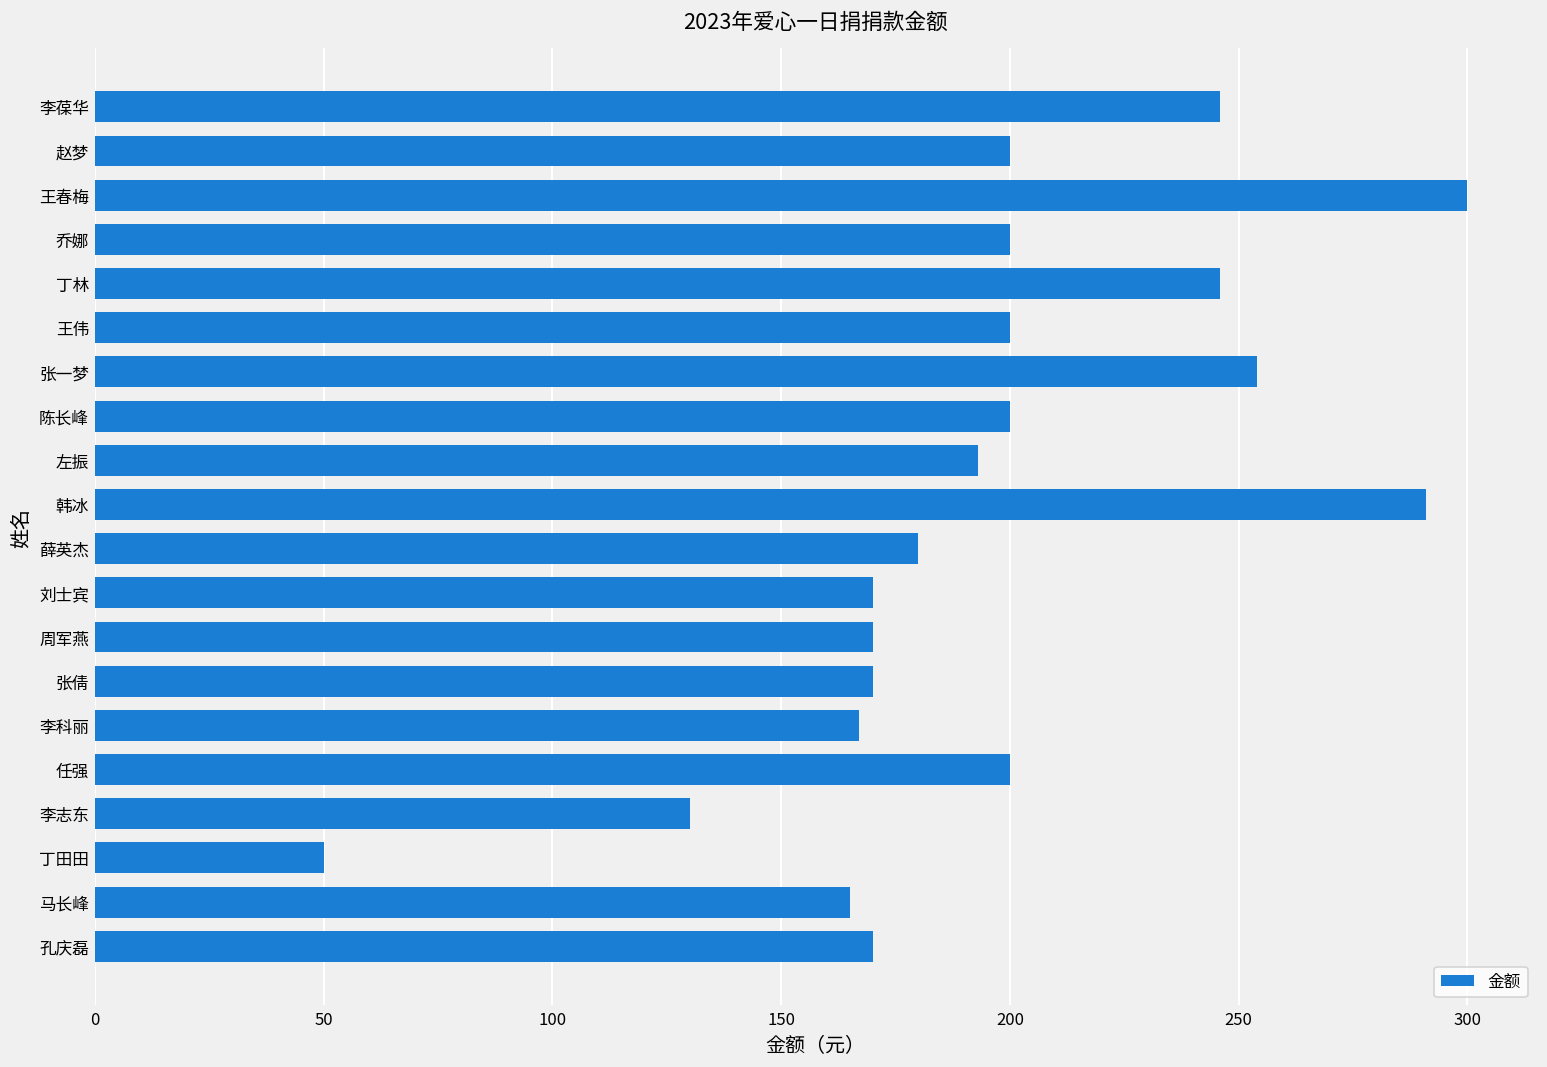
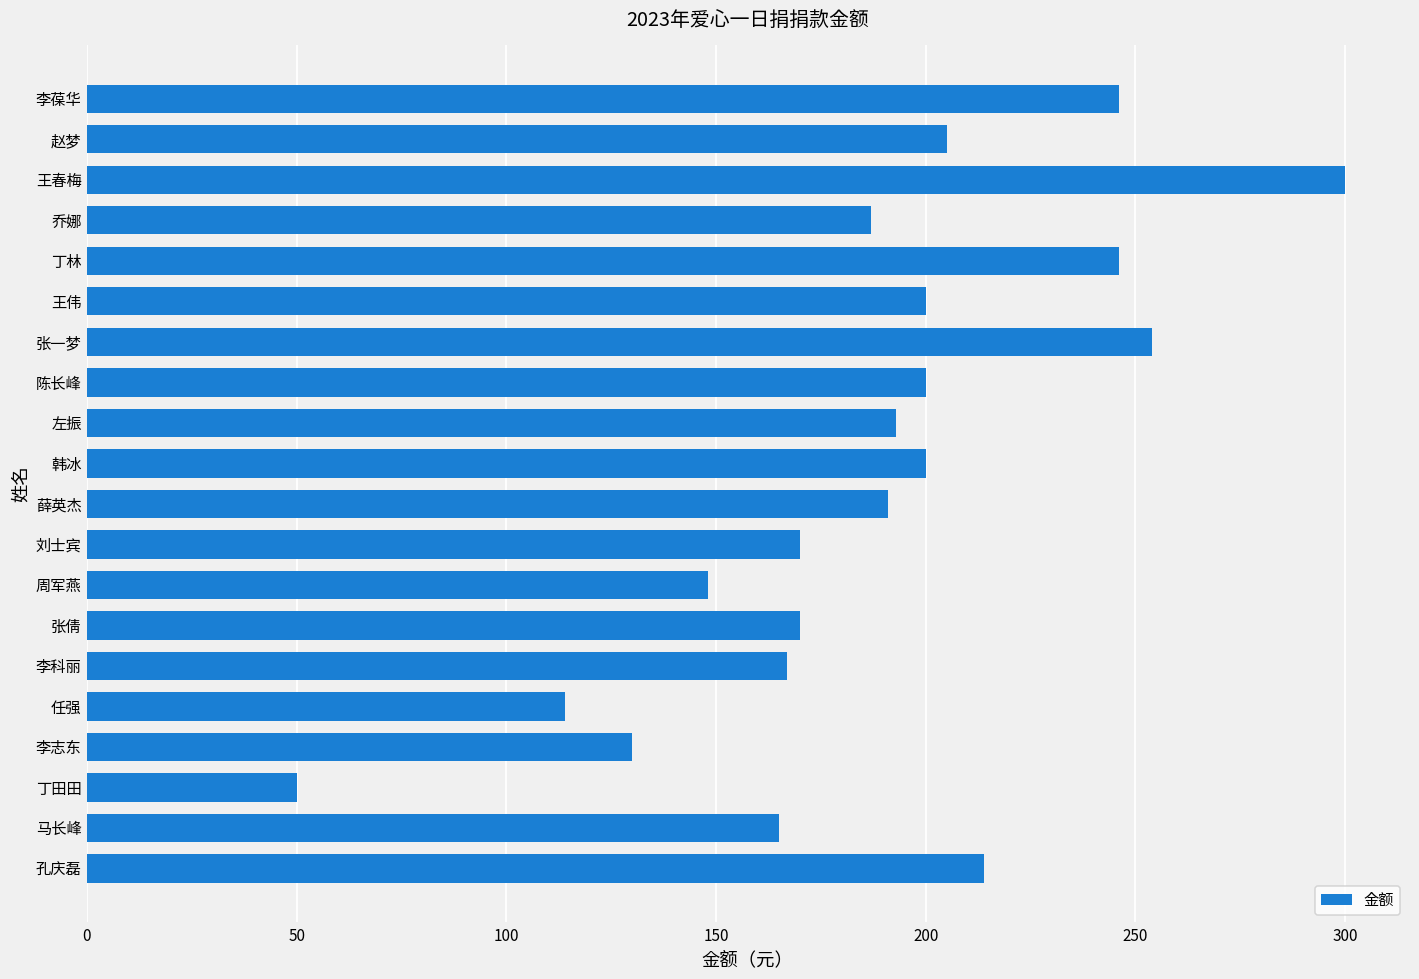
  {
    "李葆华": 246,
-   "赵梦": 200,
+   "赵梦": 205,
    "王春梅": 300,
-   "乔娜": 200,
+   "乔娜": 187,
    "丁林": 246,
    "王伟": 200,
    "张一梦": 254,
    "陈长峰": 200,
    "左振": 193,
-   "韩冰": 291,
-   "薛英杰": 180,
+   "韩冰": 200,
+   "薛英杰": 191,
    "刘士宾": 170,
-   "周军燕": 170,
+   "周军燕": 148,
    "张倩": 170,
    "李科丽": 167,
-   "任强": 200,
+   "任强": 114,
    "李志东": 130,
    "丁田田": 50,
    "马长峰": 165,
-   "孔庆磊": 170
+   "孔庆磊": 214
  }
